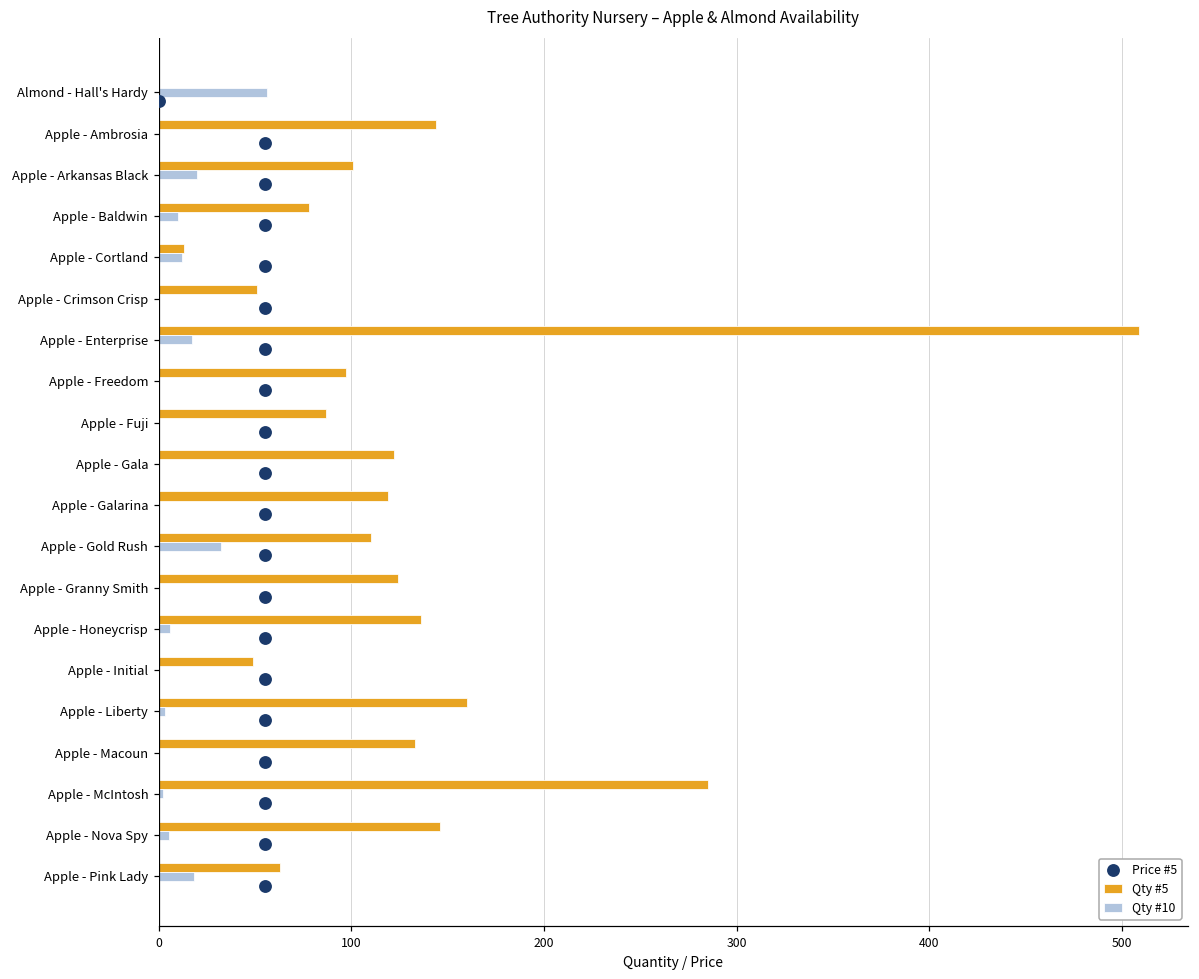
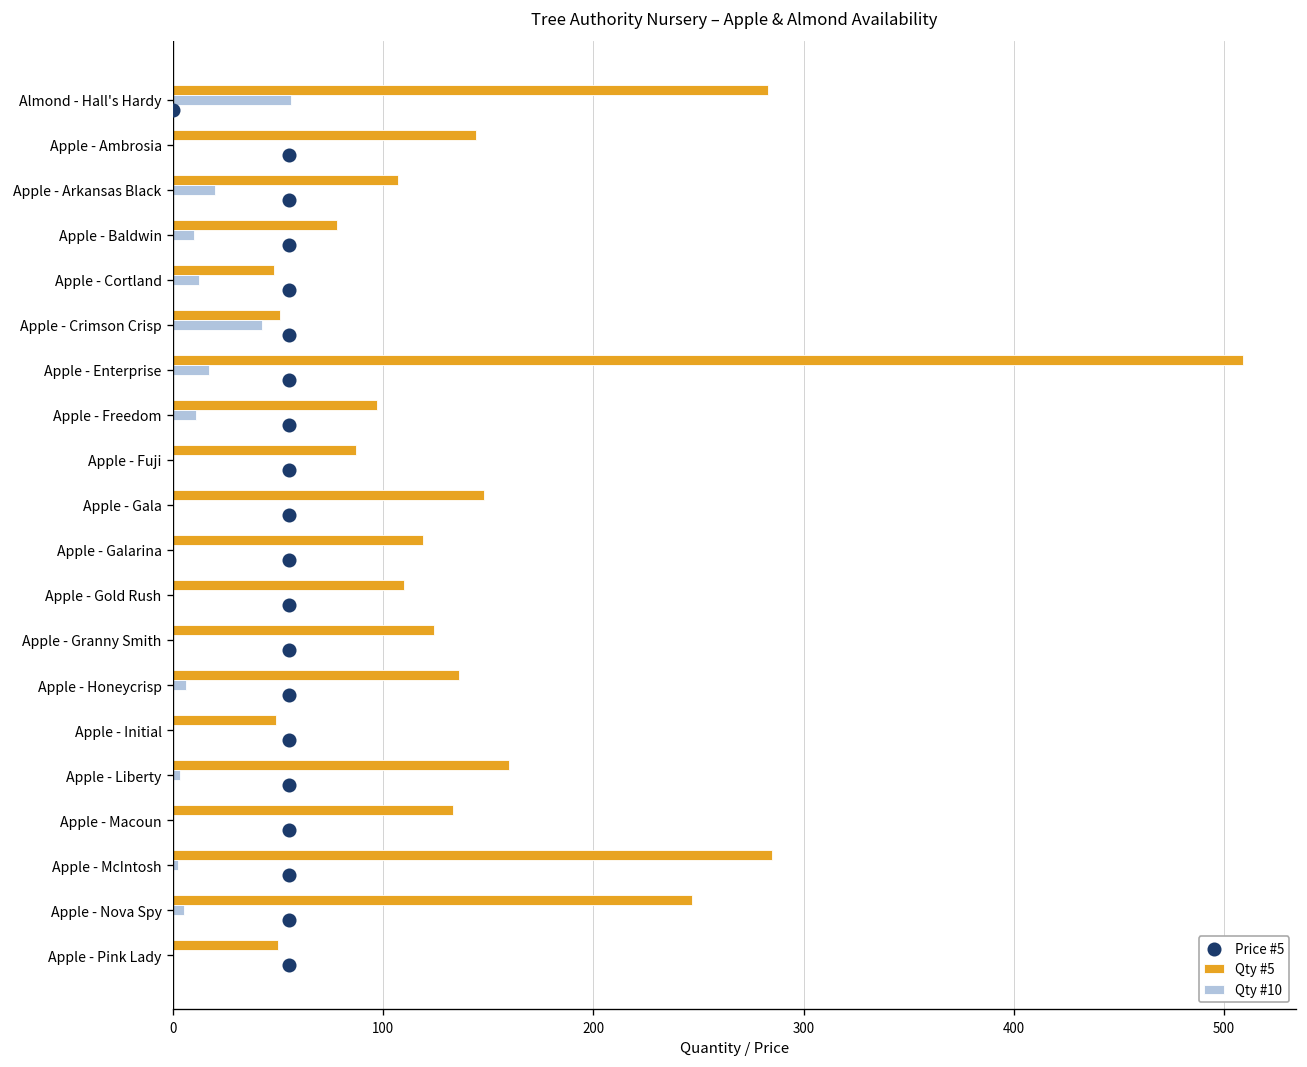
  {
    "Qty #5": {
-     "Almond - Hall's Hardy": 0,
+     "Almond - Hall's Hardy": 283,
      "Apple - Ambrosia": 144,
-     "Apple - Arkansas Black": 101,
+     "Apple - Arkansas Black": 107,
      "Apple - Baldwin": 78,
-     "Apple - Cortland": 13,
+     "Apple - Cortland": 48,
      "Apple - Crimson Crisp": 51,
      "Apple - Enterprise": 509,
      "Apple - Freedom": 97,
      "Apple - Fuji": 87,
-     "Apple - Gala": 122,
+     "Apple - Gala": 148,
      "Apple - Galarina": 119,
      "Apple - Gold Rush": 110,
      "Apple - Granny Smith": 124,
      "Apple - Honeycrisp": 136,
      "Apple - Initial": 49,
      "Apple - Liberty": 160,
      "Apple - Macoun": 133,
      "Apple - McIntosh": 285,
-     "Apple - Nova Spy": 146,
-     "Apple - Pink Lady": 63
+     "Apple - Nova Spy": 247,
+     "Apple - Pink Lady": 50
    },
    "Qty #10": {
      "Almond - Hall's Hardy": 56,
      "Apple - Ambrosia": 0,
      "Apple - Arkansas Black": 20,
      "Apple - Baldwin": 10,
      "Apple - Cortland": 12,
-     "Apple - Crimson Crisp": 0,
+     "Apple - Crimson Crisp": 42,
      "Apple - Enterprise": 17,
-     "Apple - Freedom": 0,
+     "Apple - Freedom": 11,
      "Apple - Fuji": 0,
      "Apple - Gala": 0,
      "Apple - Galarina": 0,
-     "Apple - Gold Rush": 32,
+     "Apple - Gold Rush": 0,
      "Apple - Granny Smith": 0,
      "Apple - Honeycrisp": 6,
      "Apple - Initial": 0,
      "Apple - Liberty": 3,
      "Apple - Macoun": 0,
      "Apple - McIntosh": 2,
      "Apple - Nova Spy": 5,
-     "Apple - Pink Lady": 18
+     "Apple - Pink Lady": 0
    }
  }
